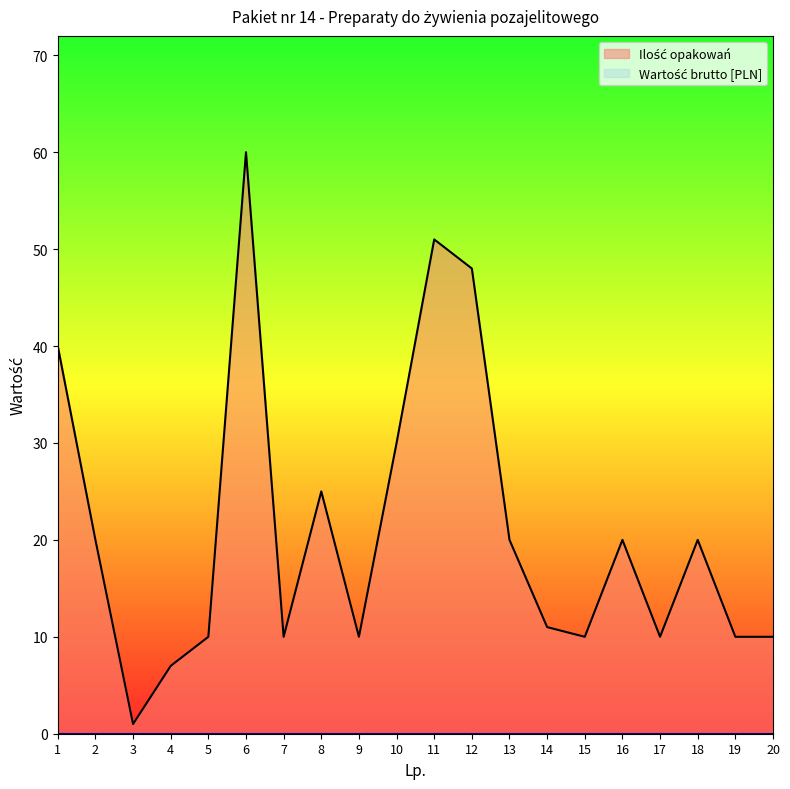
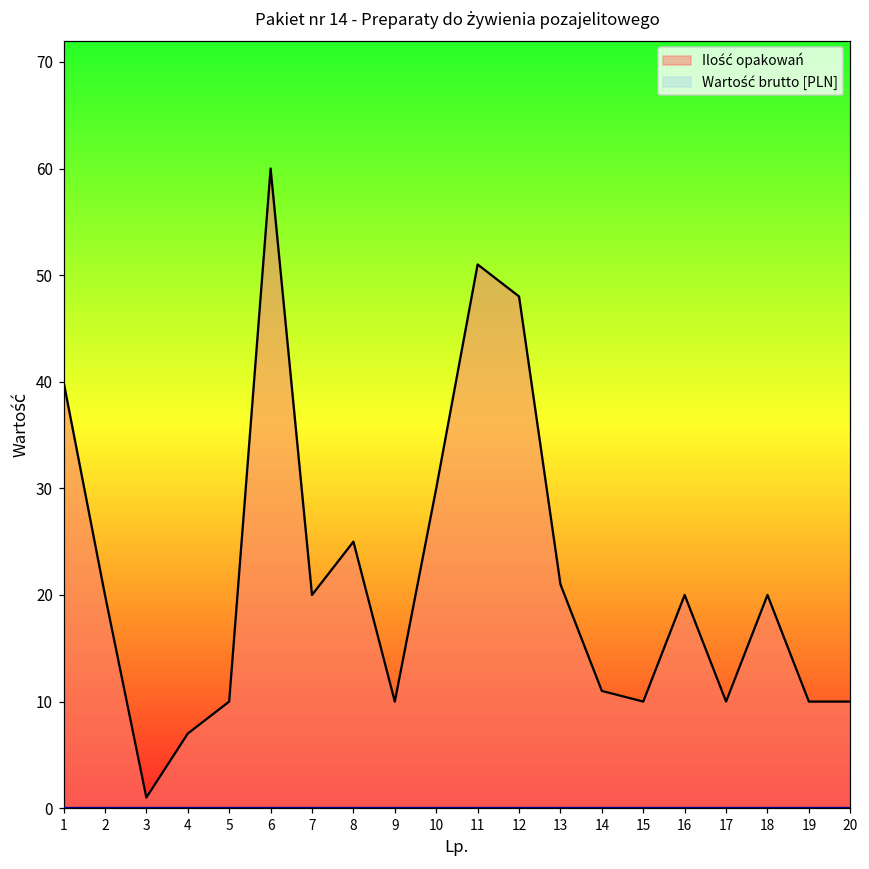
  {
    "Ilość opakowań": {
      "1": 40,
      "2": 20,
      "3": 1,
      "4": 7,
      "5": 10,
      "6": 60,
-     "7": 10,
+     "7": 20,
      "8": 25,
      "9": 10,
      "10": 30,
      "11": 51,
      "12": 48,
-     "13": 20,
+     "13": 21,
      "14": 11,
      "15": 10,
      "16": 20,
      "17": 10,
      "18": 20,
      "19": 10,
      "20": 10
    },
    "Wartość brutto [PLN]": {
      "1": 0,
      "2": 0,
      "3": 0,
      "4": 0,
      "5": 0,
      "6": 0,
      "7": 0,
      "8": 0,
      "9": 0,
      "10": 0,
      "11": 0,
      "12": 0,
      "13": 0,
      "14": 0,
      "15": 0,
      "16": 0,
      "17": 0,
      "18": 0,
      "19": 0,
      "20": 0
    }
  }
